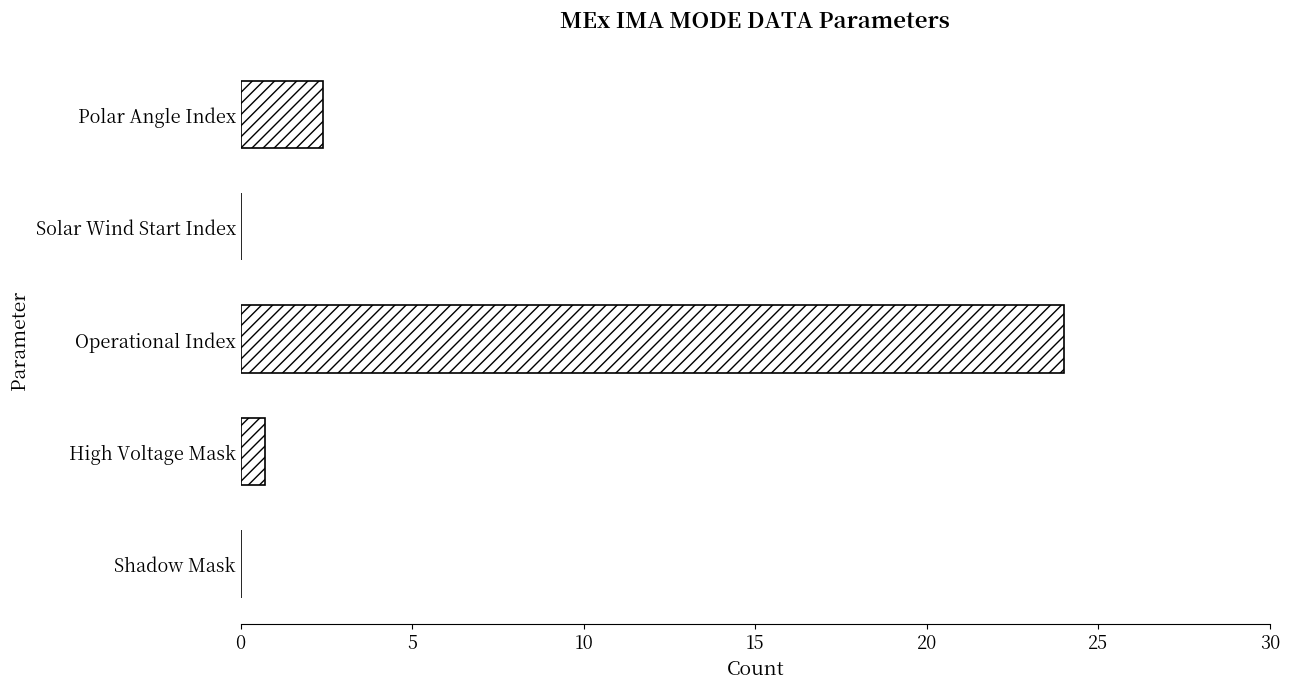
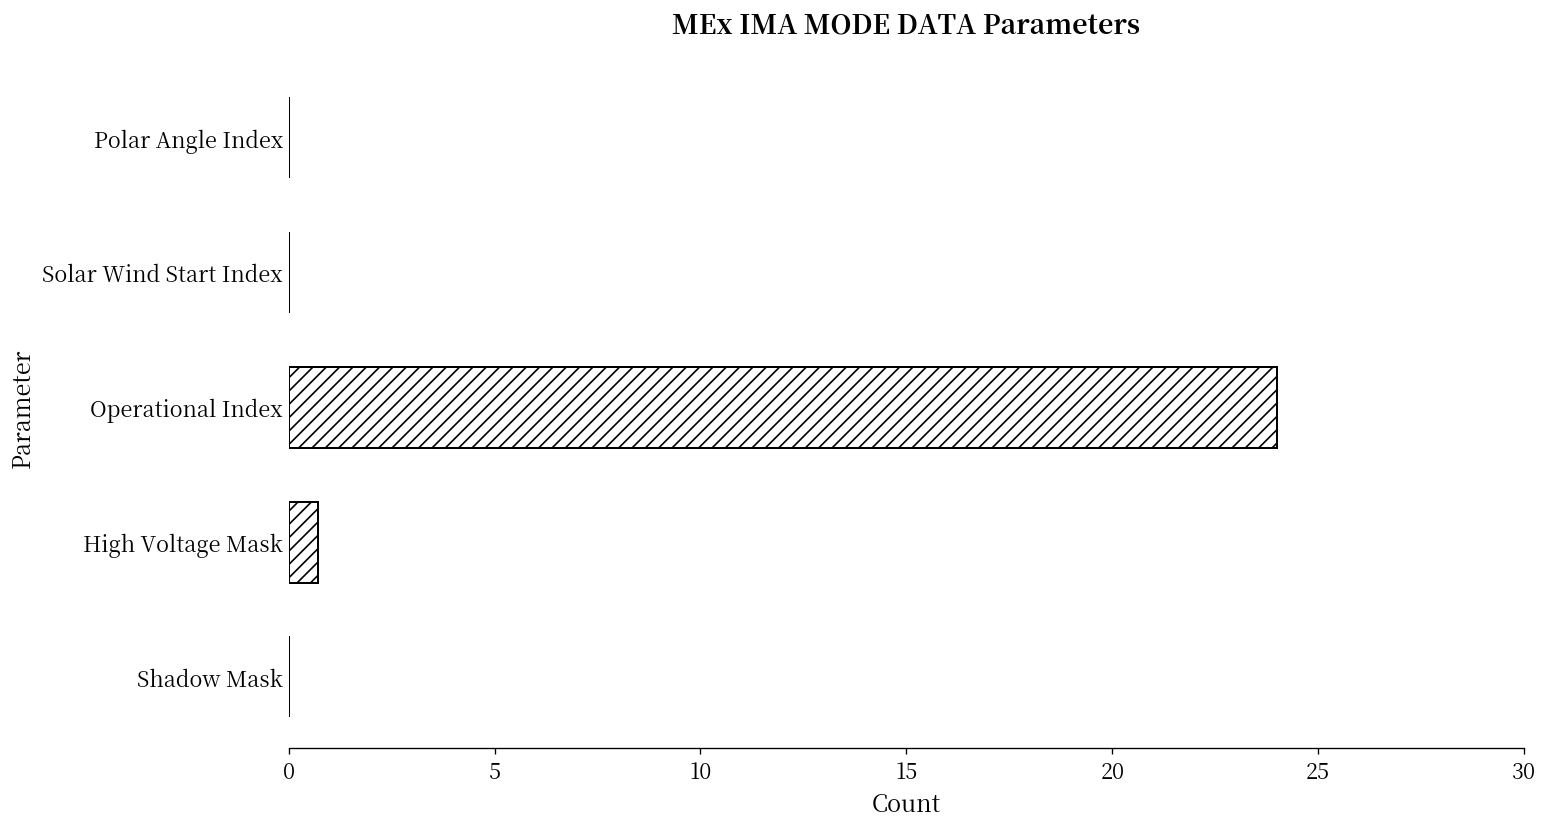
  {
-   "Polar Angle Index": 2.4,
+   "Polar Angle Index": 0.0,
    "Solar Wind Start Index": 0.0,
    "Operational Index": 24.0,
    "High Voltage Mask": 0.7,
    "Shadow Mask": 0.0
  }
